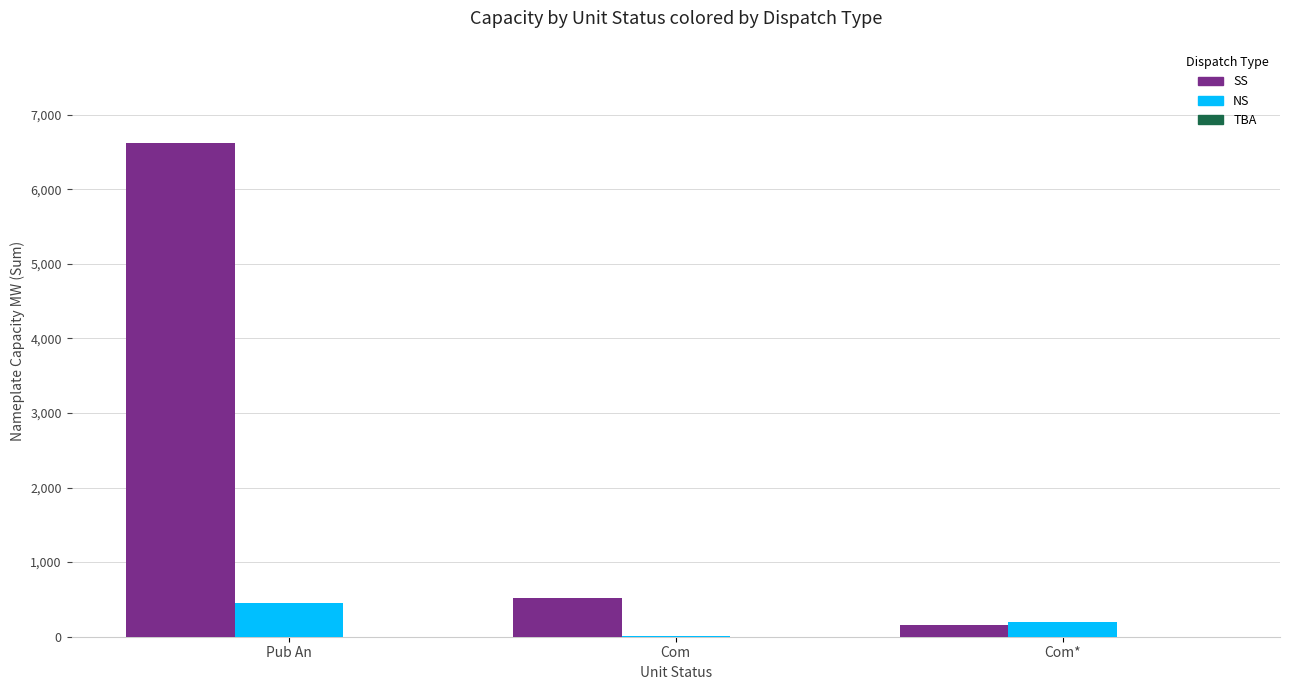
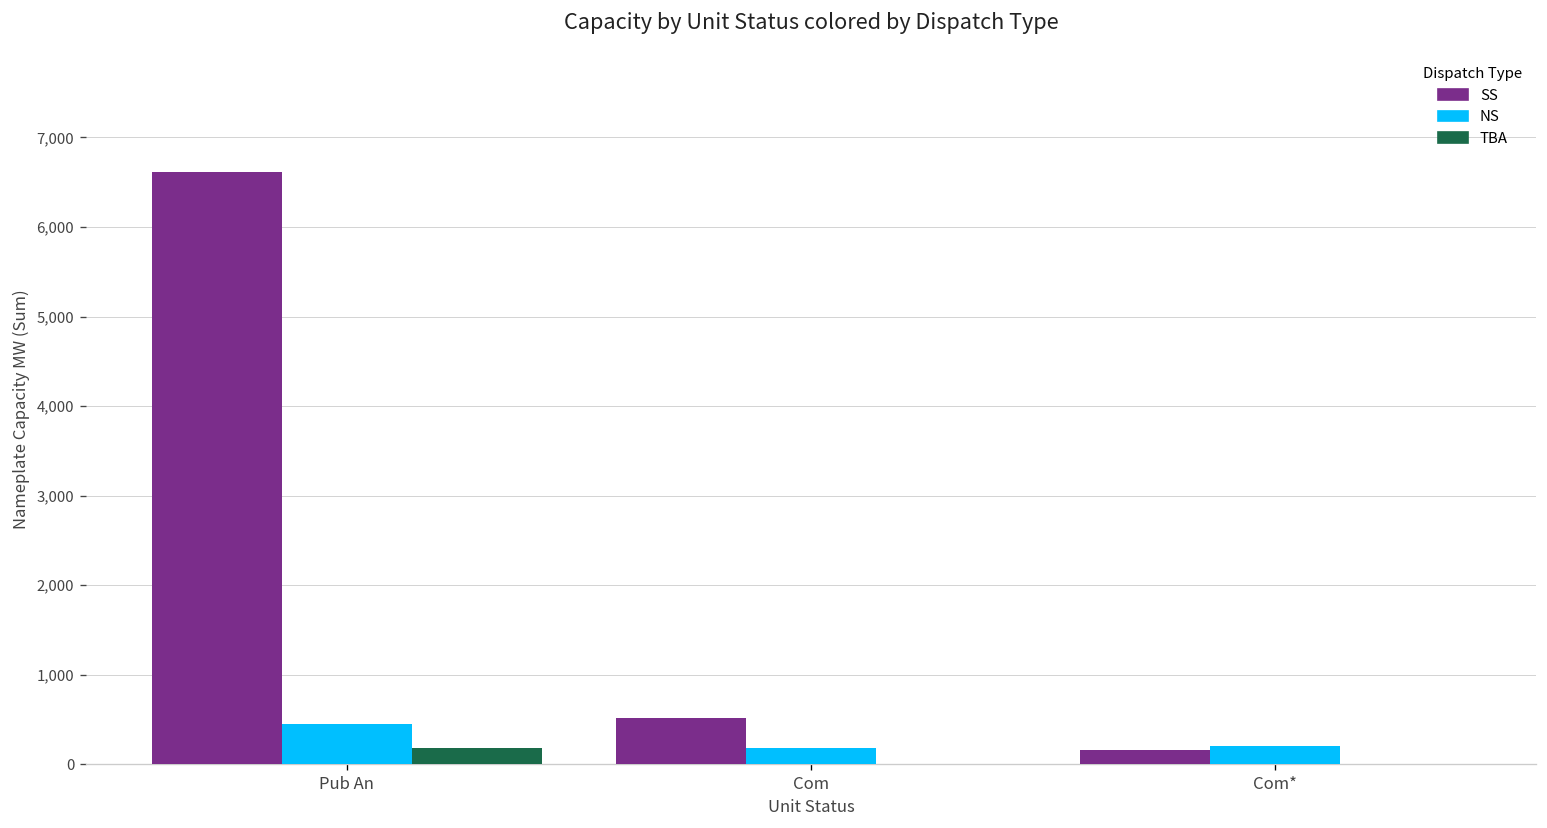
  {
    "SS": {
      "Pub An": "6,600",
      "Com": "500",
      "Com*": "200"
    },
    "NS": {
      "Pub An": "400",
-     "Com": "0",
+     "Com": "200",
      "Com*": "200"
    },
    "TBA": {
-     "Pub An": "0",
+     "Pub An": "200",
      "Com": "0",
      "Com*": "0"
    }
  }
